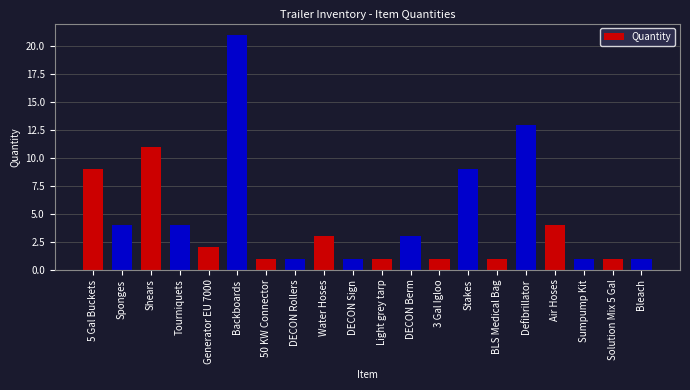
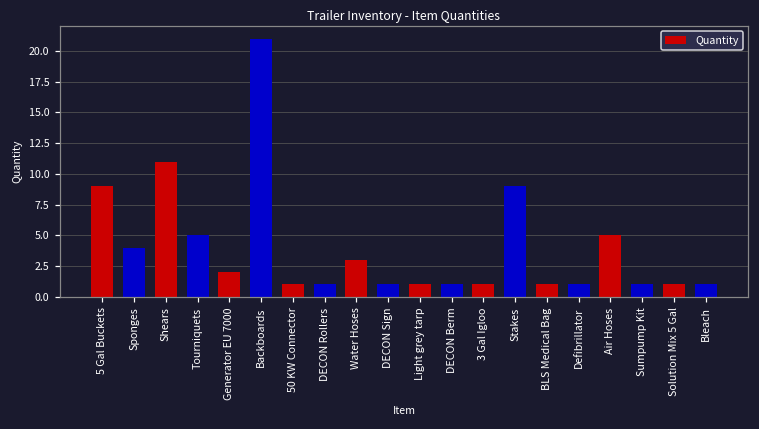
  {
    "5 Gal Buckets": 9,
    "Sponges": 4,
    "Shears": 11,
-   "Tourniquets": 4,
+   "Tourniquets": 5,
    "Generator EU 7000": 2,
    "Backboards": 21,
    "50 KW Connector": 1,
    "DECON Rollers": 1,
    "Water Hoses": 3,
    "DECON Sign": 1,
    "Light grey tarp": 1,
-   "DECON Berm": 3,
+   "DECON Berm": 1,
    "3 Gal Igloo": 1,
    "Stakes": 9,
    "BLS Medical Bag": 1,
-   "Defibrillator": 13,
-   "Air Hoses": 4,
+   "Defibrillator": 1,
+   "Air Hoses": 5,
    "Sumpump Kit": 1,
    "Solution Mix 5 Gal": 1,
    "Bleach": 1
  }
